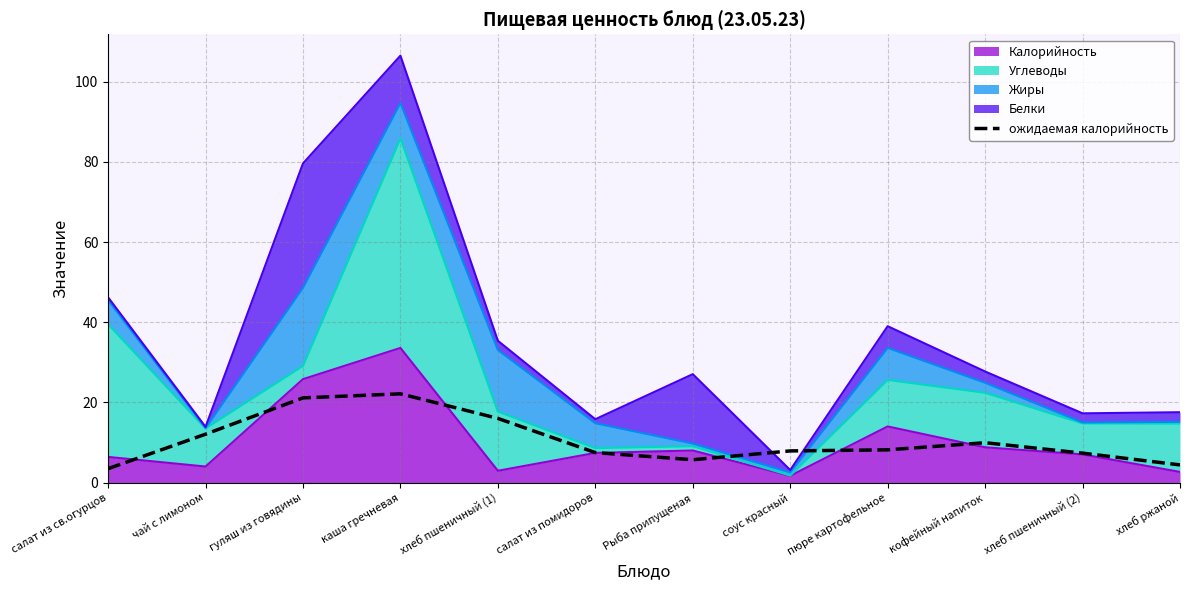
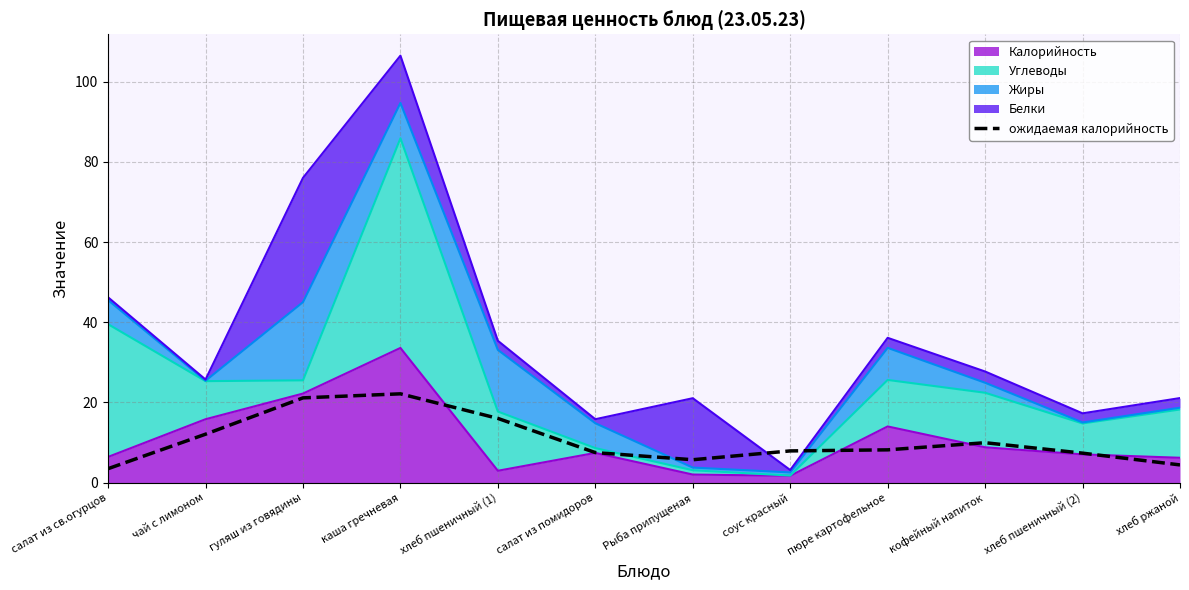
  {
    "Калорийность": {
      "салат из св.огурцов": 6,
-     "чай с лимоном": 4,
-     "гуляш из говядины": 26,
+     "чай с лимоном": 16,
+     "гуляш из говядины": 22,
      "каша гречневая": 34,
      "хлеб пшеничный (1)": 3,
-     "Рыба припущеная": 8,
+     "Рыба припущеная": 2,
      "пюре картофельное": 14,
      "кофейный напиток": 9,
-     "хлеб ржаной": 3
+     "хлеб ржаной": 6
    },
    "Углеводы": {
      "салат из св.огурцов": 33,
      "гуляш из говядины": 3,
      "каша гречневая": 52,
      "хлеб пшеничный (1)": 15,
      "салат из помидоров": 1,
      "Рыба припущеная": 1,
      "пюре картофельное": 12,
      "кофейный напиток": 14
    },
    "Жиры": {
      "салат из св.огурцов": 6,
      "гуляш из говядины": 20,
      "каша гречневая": 9,
      "хлеб пшеничный (1)": 15,
      "салат из помидоров": 6,
      "Рыба припущеная": 1,
      "пюре картофельное": 8,
      "кофейный напиток": 3
    },
    "Белки": {
      "салат из св.огурцов": 1,
      "гуляш из говядины": 31,
      "каша гречневая": 12,
      "хлеб пшеничный (1)": 2,
      "салат из помидоров": 1,
      "Рыба припущеная": 17,
-     "пюре картофельное": 5,
+     "пюре картофельное": 3,
      "кофейный напиток": 3,
      "хлеб пшеничный (2)": 2,
      "хлеб ржаной": 2
    },
    "ожидаемая калорийность": {
      "салат из св.огурцов": 3,
      "чай с лимоном": 12,
      "гуляш из говядины": 21,
      "каша гречневая": 22,
      "хлеб пшеничный (1)": 16,
      "Рыба припущеная": 6,
      "соус красный": 8,
      "пюре картофельное": 8,
      "кофейный напиток": 10,
      "хлеб ржаной": 4
    }
  }
